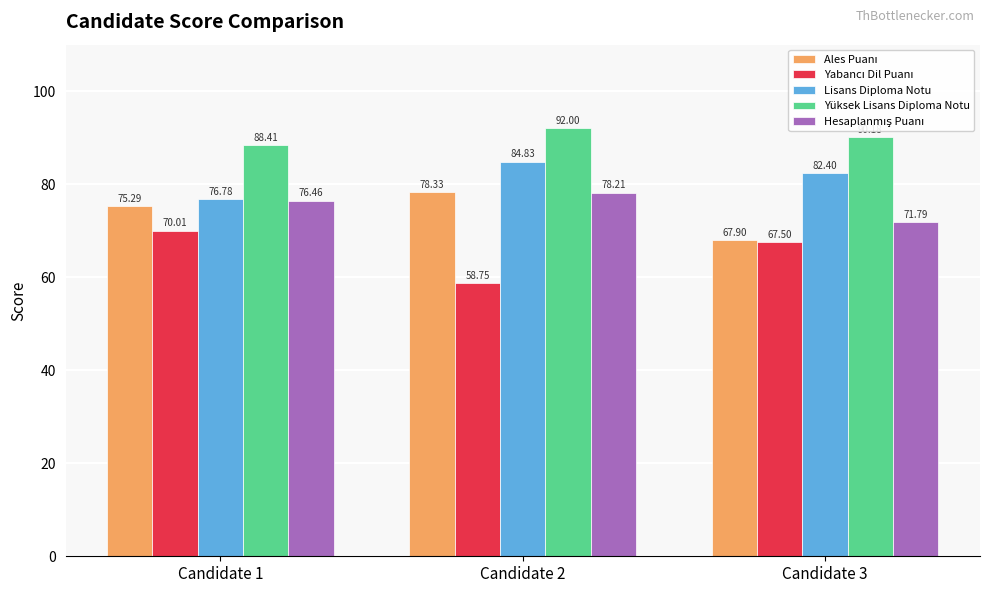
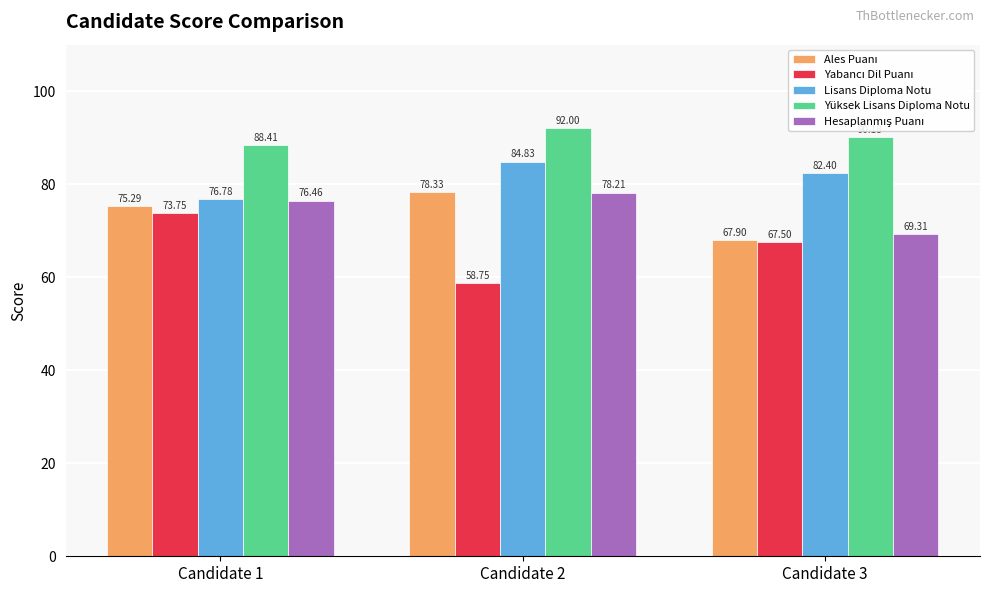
  {
    "Ales Puanı": {
      "Candidate 1": 75.29,
      "Candidate 2": 78.33,
      "Candidate 3": 67.90
    },
    "Yabancı Dil Puanı": {
-     "Candidate 1": 70.01,
+     "Candidate 1": 73.75,
      "Candidate 2": 58.75,
      "Candidate 3": 67.50
    },
    "Lisans Diploma Notu": {
      "Candidate 1": 76.78,
      "Candidate 2": 84.83,
      "Candidate 3": 82.40
    },
    "Yüksek Lisans Diploma Notu": {
      "Candidate 1": 88.41,
      "Candidate 2": 92.00
    },
    "Hesaplanmış Puanı": {
      "Candidate 1": 76.46,
      "Candidate 2": 78.21,
-     "Candidate 3": 71.79
+     "Candidate 3": 69.31
    }
  }
